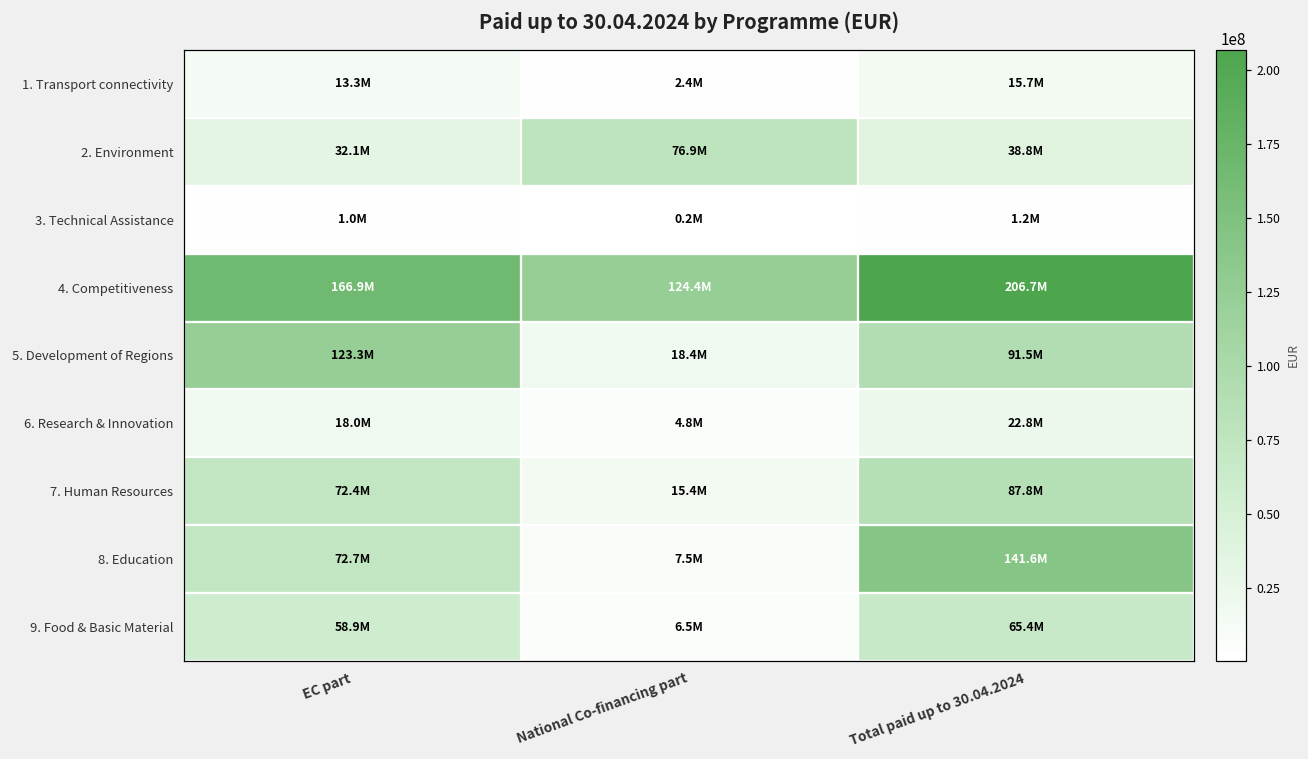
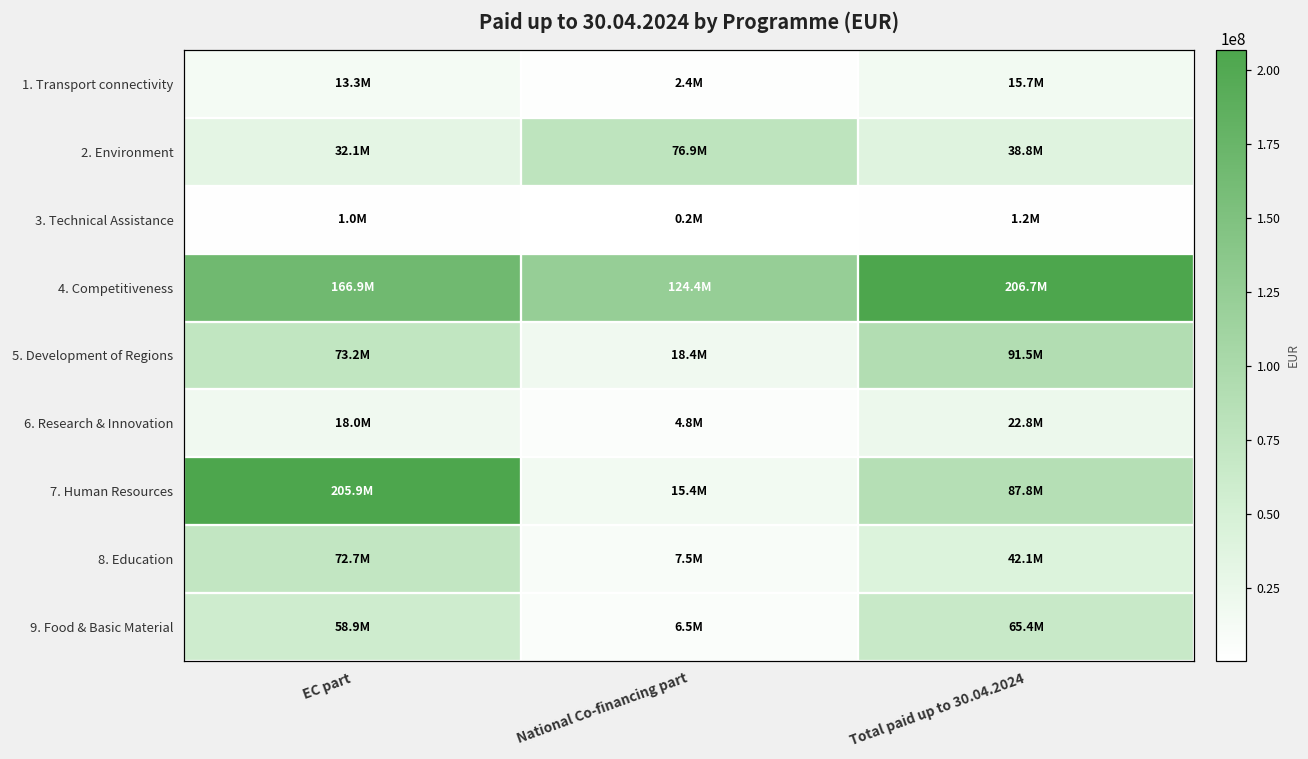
  {
    "1. Transport connectivity": {
      "EC part": "13.3M",
      "National Co-financing part": "2.4M",
      "Total paid up to 30.04.2024": "15.7M"
    },
    "2. Environment": {
      "EC part": "32.1M",
      "National Co-financing part": "76.9M",
      "Total paid up to 30.04.2024": "38.8M"
    },
    "3. Technical Assistance": {
      "EC part": "1.0M",
      "National Co-financing part": "0.2M",
      "Total paid up to 30.04.2024": "1.2M"
    },
    "4. Competitiveness": {
      "EC part": "166.9M",
      "National Co-financing part": "124.4M",
      "Total paid up to 30.04.2024": "206.7M"
    },
    "5. Development of Regions": {
-     "EC part": "123.3M",
+     "EC part": "73.2M",
      "National Co-financing part": "18.4M",
      "Total paid up to 30.04.2024": "91.5M"
    },
    "6. Research & Innovation": {
      "EC part": "18.0M",
      "National Co-financing part": "4.8M",
      "Total paid up to 30.04.2024": "22.8M"
    },
    "7. Human Resources": {
-     "EC part": "72.4M",
+     "EC part": "205.9M",
      "National Co-financing part": "15.4M",
      "Total paid up to 30.04.2024": "87.8M"
    },
    "8. Education": {
      "EC part": "72.7M",
      "National Co-financing part": "7.5M",
-     "Total paid up to 30.04.2024": "141.6M"
+     "Total paid up to 30.04.2024": "42.1M"
    },
    "9. Food & Basic Material": {
      "EC part": "58.9M",
      "National Co-financing part": "6.5M",
      "Total paid up to 30.04.2024": "65.4M"
    }
  }
